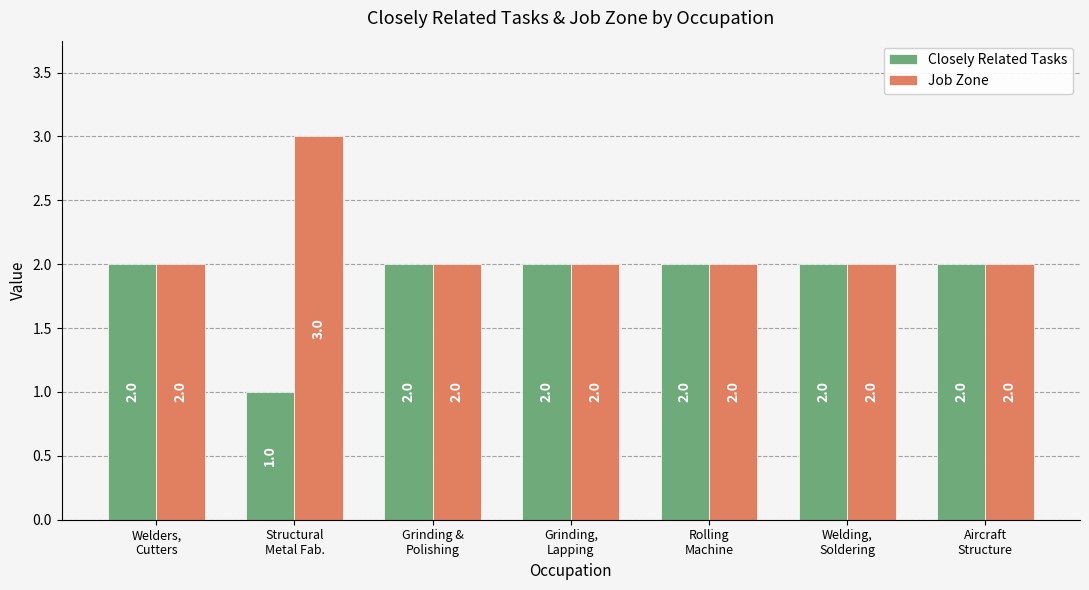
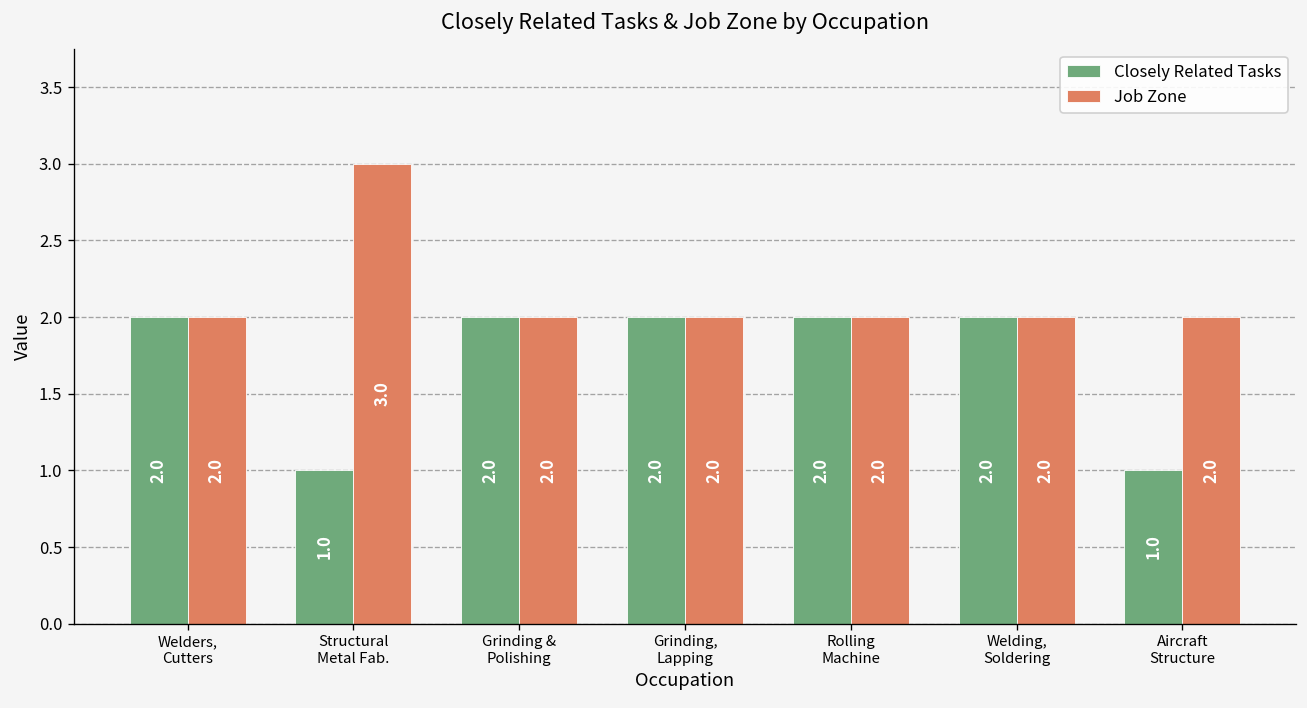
  {
    "Closely Related Tasks": {
      "Welders, Cutters": 2.0,
      "Structural Metal Fab.": 1.0,
      "Grinding & Polishing": 2.0,
      "Grinding, Lapping": 2.0,
      "Rolling Machine": 2.0,
      "Welding, Soldering": 2.0,
-     "Aircraft Structure": 2.0
+     "Aircraft Structure": 1.0
    },
    "Job Zone": {
      "Welders, Cutters": 2.0,
      "Structural Metal Fab.": 3.0,
      "Grinding & Polishing": 2.0,
      "Grinding, Lapping": 2.0,
      "Rolling Machine": 2.0,
      "Welding, Soldering": 2.0,
      "Aircraft Structure": 2.0
    }
  }
